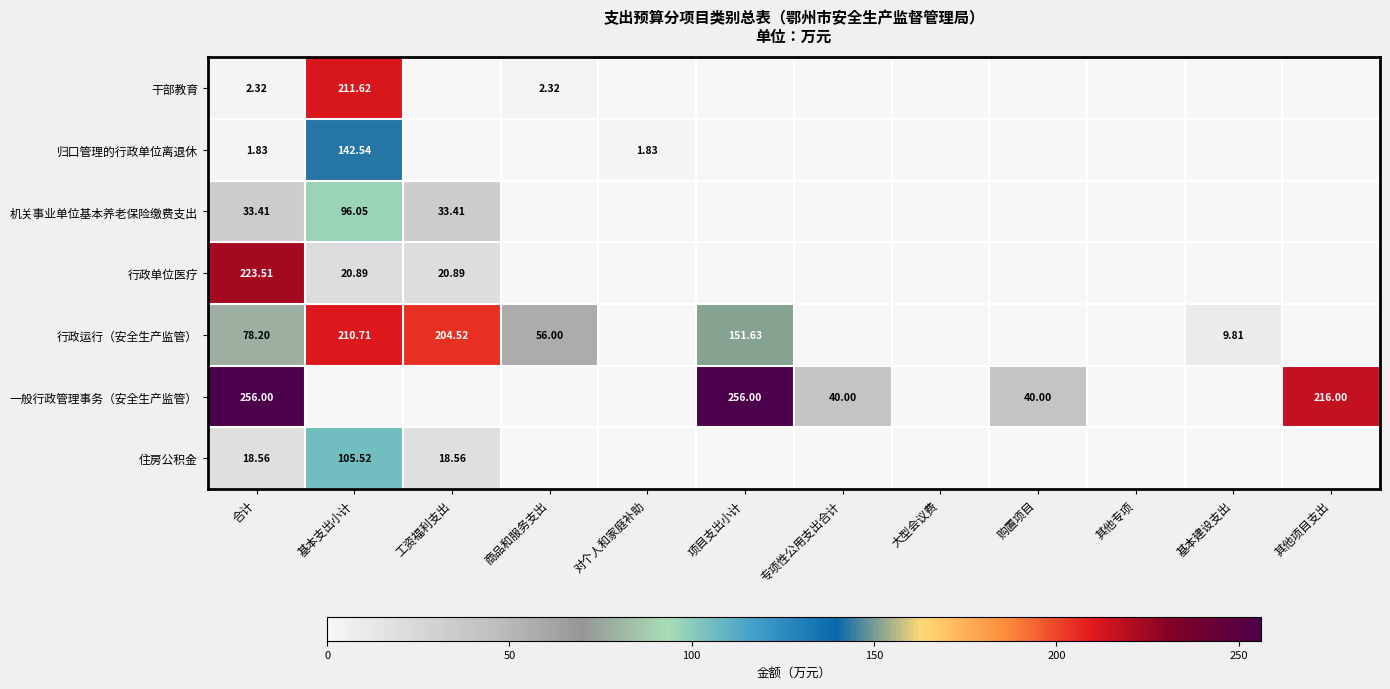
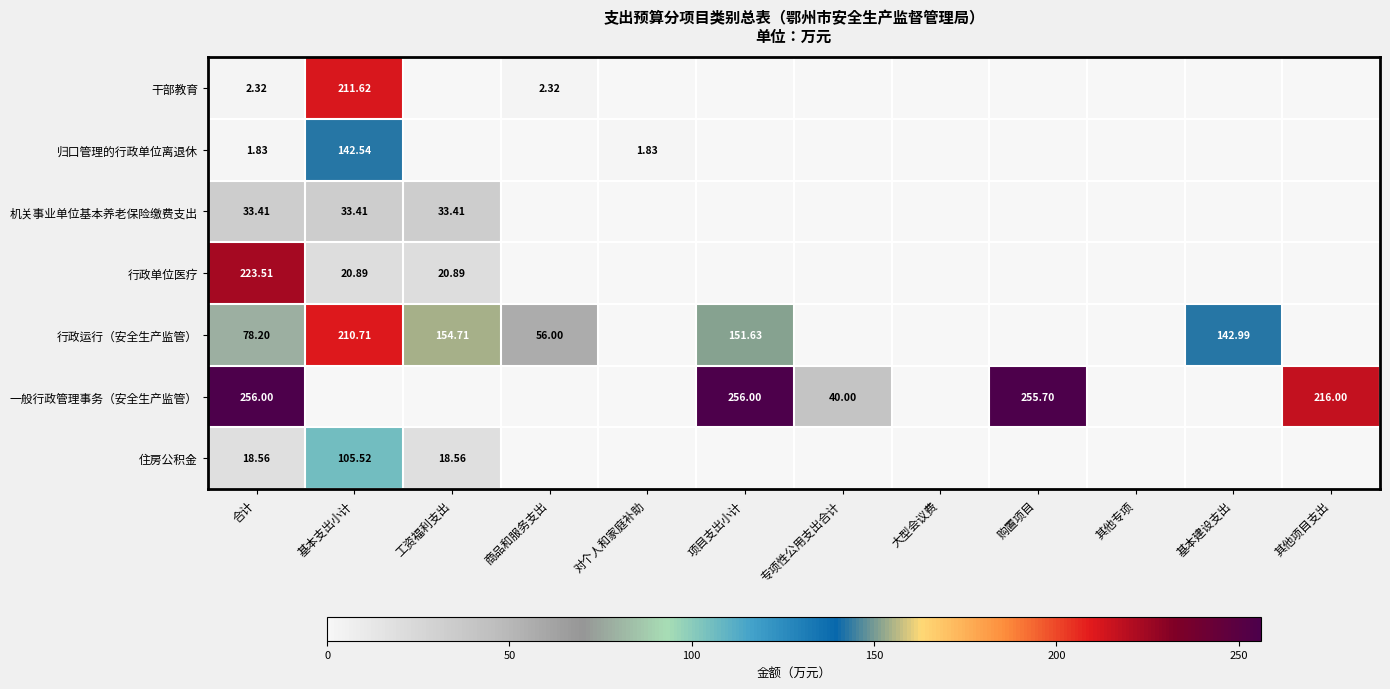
  {
    "干部教育": {
      "合计": 2.32,
      "基本支出小计": 211.62,
      "商品和服务支出": 2.32
    },
    "归口管理的行政单位离退休": {
      "合计": 1.83,
      "基本支出小计": 142.54,
      "对个人和家庭补助": 1.83
    },
    "机关事业单位基本养老保险缴费支出": {
      "合计": 33.41,
-     "基本支出小计": 96.05,
+     "基本支出小计": 33.41,
      "工资福利支出": 33.41
    },
    "行政单位医疗": {
      "合计": 223.51,
      "基本支出小计": 20.89,
      "工资福利支出": 20.89
    },
    "行政运行（安全生产监管）": {
      "合计": 78.20,
      "基本支出小计": 210.71,
-     "工资福利支出": 204.52,
+     "工资福利支出": 154.71,
      "商品和服务支出": 56.00,
      "项目支出小计": 151.63,
-     "基本建设支出": 9.81
+     "基本建设支出": 142.99
    },
    "一般行政管理事务（安全生产监管）": {
      "合计": 256.00,
      "项目支出小计": 256.00,
      "专项性公用支出合计": 40.00,
-     "购置项目": 40.00,
+     "购置项目": 255.70,
      "其他项目支出": 216.00
    },
    "住房公积金": {
      "合计": 18.56,
      "基本支出小计": 105.52,
      "工资福利支出": 18.56
    }
  }
